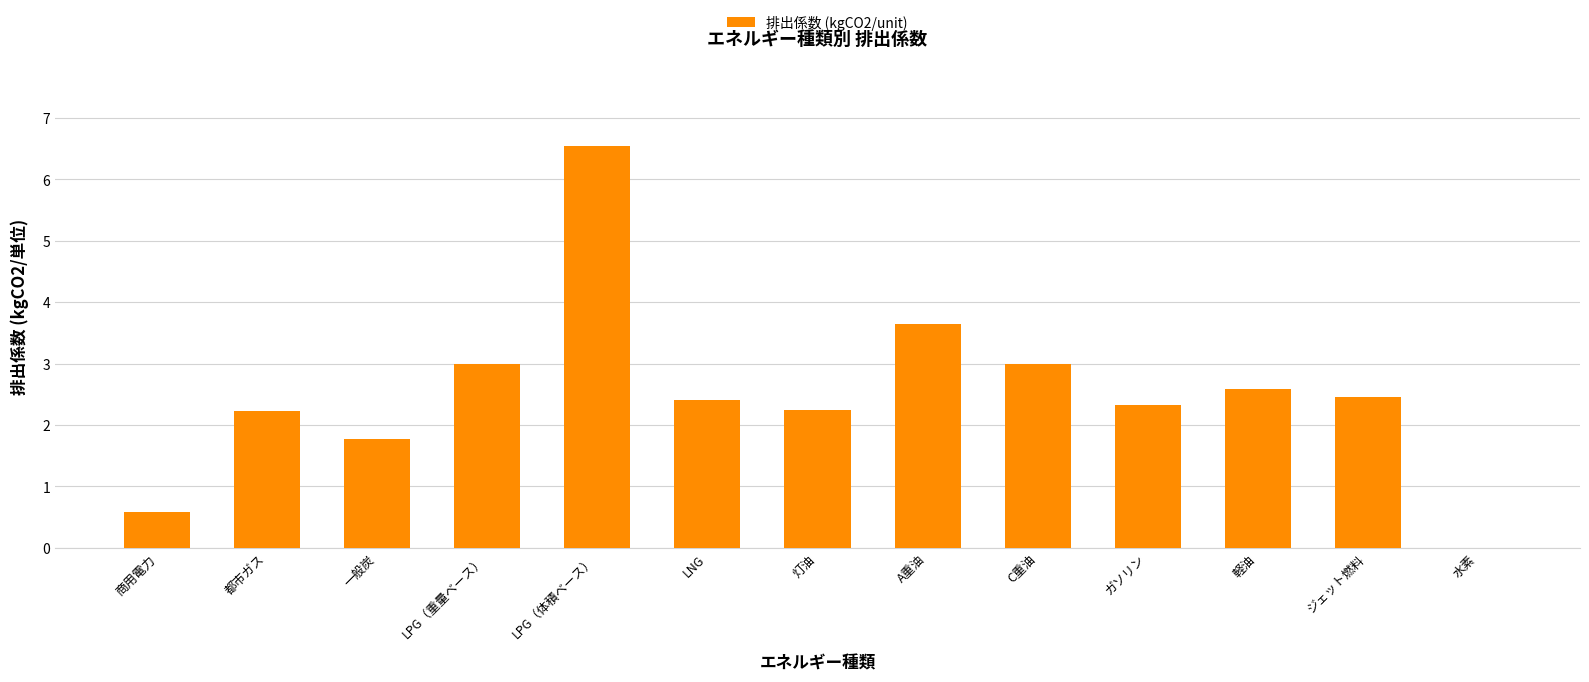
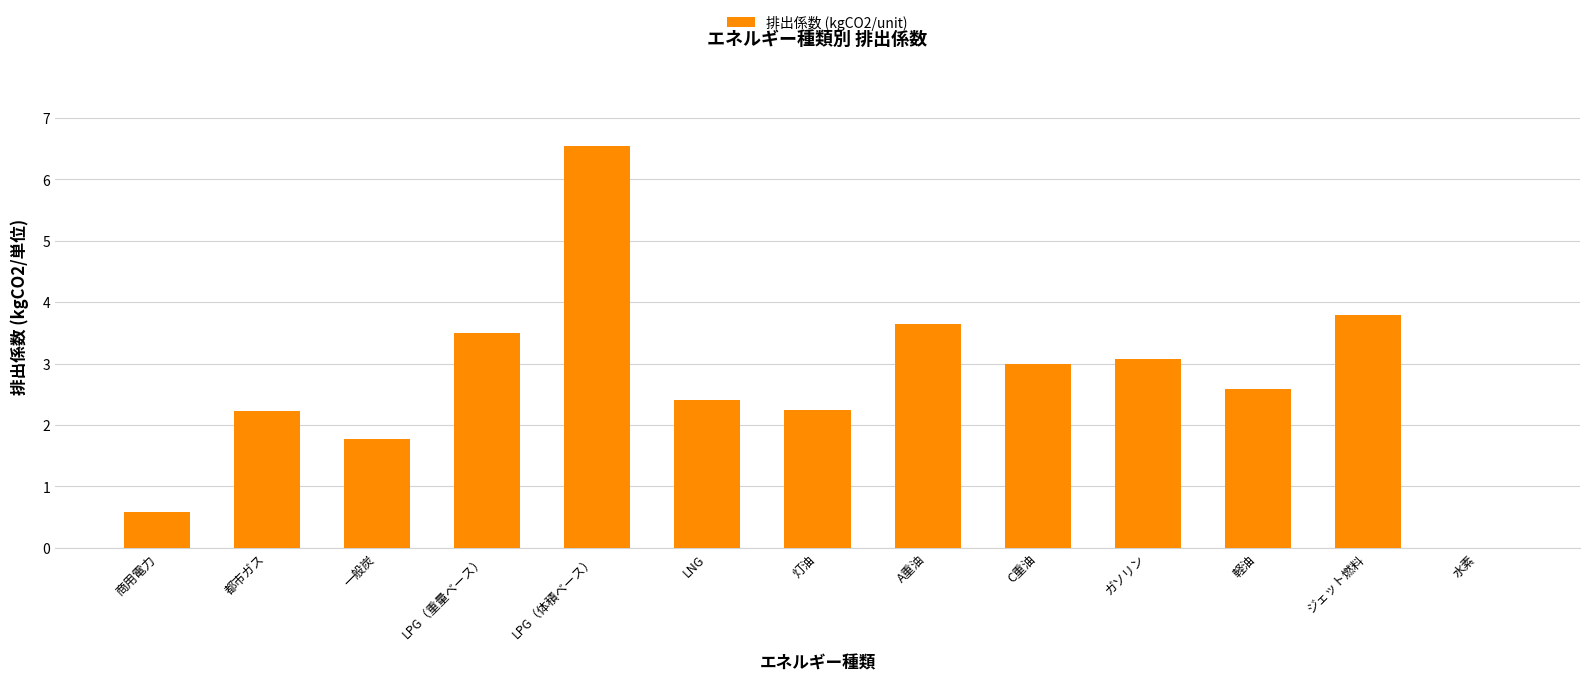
  {
    "商用電力": 0.6,
    "都市ガス": 2.2,
    "一般炭": 1.8,
-   "LPG（重量ベース）": 3.0,
+   "LPG（重量ベース）": 3.5,
    "LPG（体積ベース）": 6.6,
    "LNG": 2.4,
    "灯油": 2.3,
    "A重油": 3.6,
    "C重油": 3.0,
-   "ガソリン": 2.3,
+   "ガソリン": 3.1,
    "軽油": 2.6,
-   "ジェット燃料": 2.5,
+   "ジェット燃料": 3.8,
    "水素": 0.0
  }
